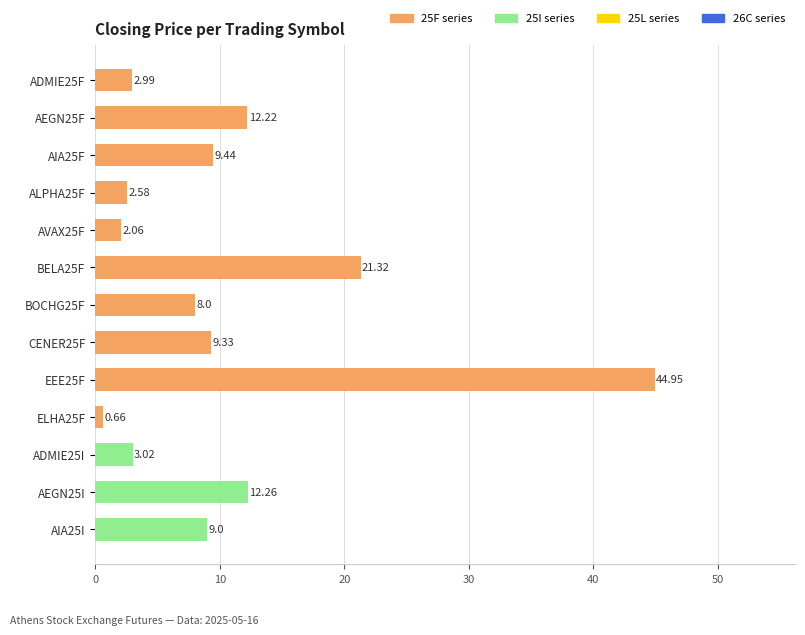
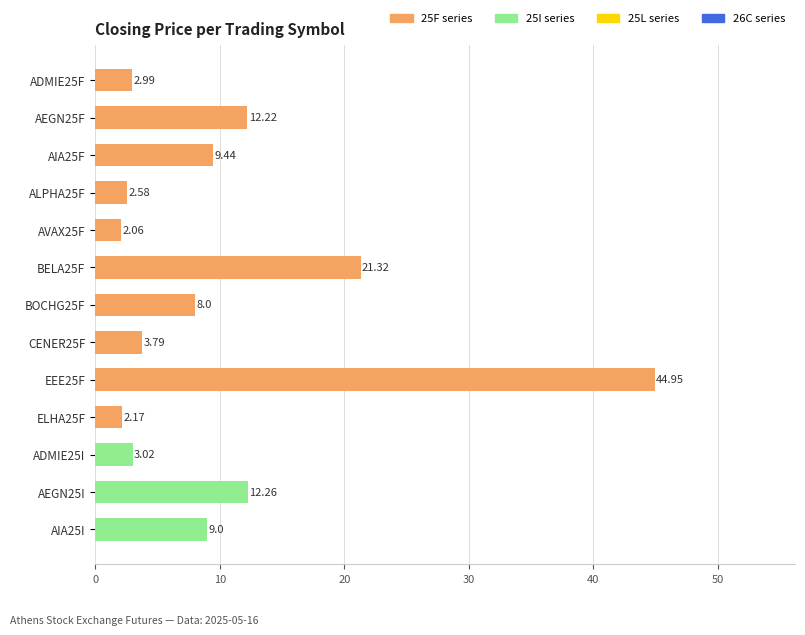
  {
    "ADMIE25F": 2.99,
    "AEGN25F": 12.22,
    "AIA25F": 9.44,
    "ALPHA25F": 2.58,
    "AVAX25F": 2.06,
    "BELA25F": 21.32,
    "BOCHG25F": 8.0,
-   "CENER25F": 9.33,
+   "CENER25F": 3.79,
    "EEE25F": 44.95,
-   "ELHA25F": 0.66,
+   "ELHA25F": 2.17,
    "ADMIE25I": 3.02,
    "AEGN25I": 12.26,
    "AIA25I": 9.0
  }
